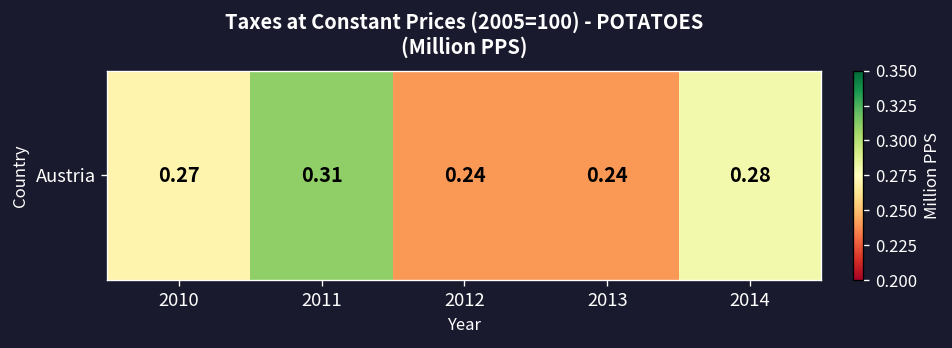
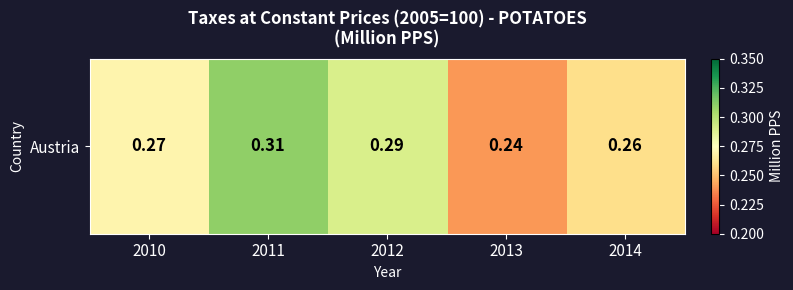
  {
    "Austria": {
      "2010": 0.27,
      "2011": 0.31,
-     "2012": 0.24,
+     "2012": 0.29,
      "2013": 0.24,
-     "2014": 0.28
+     "2014": 0.26
    }
  }
